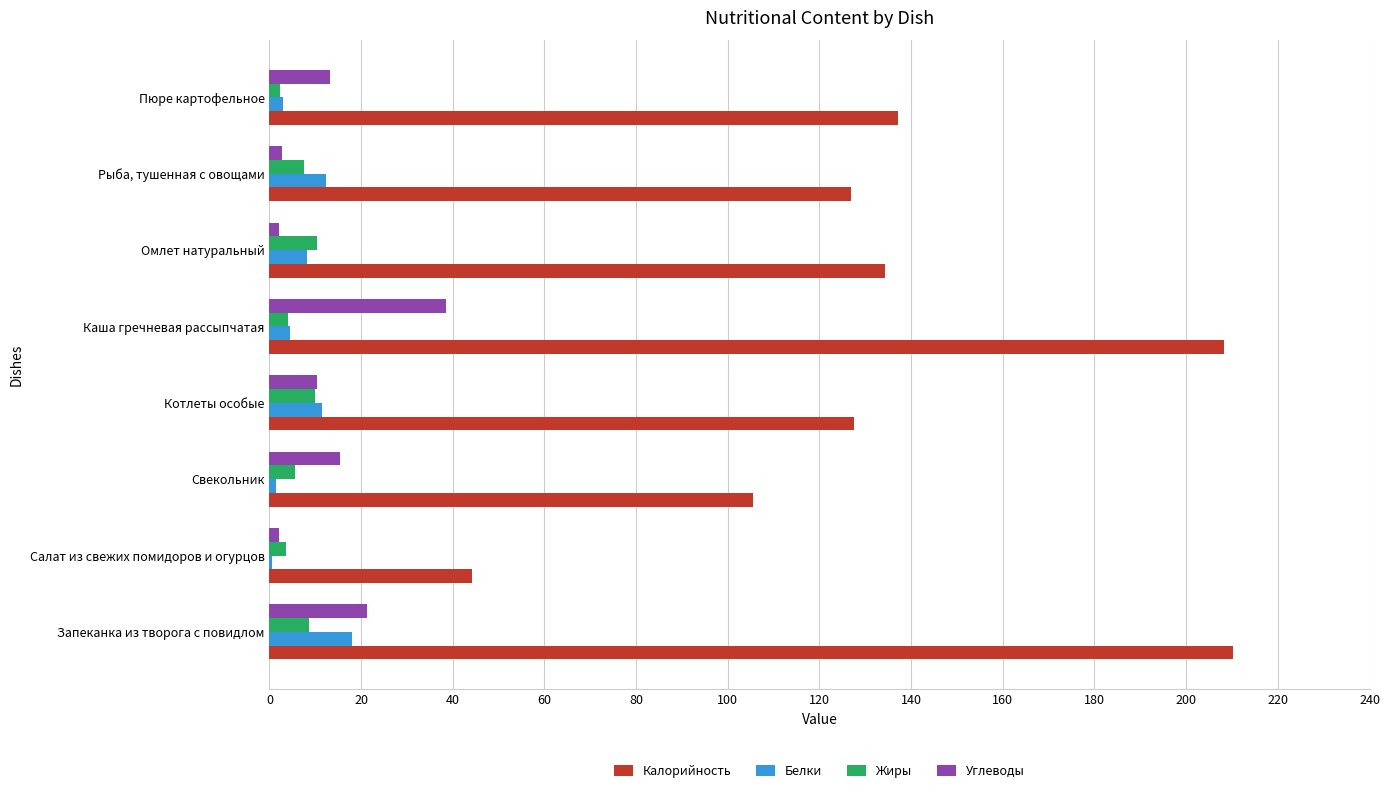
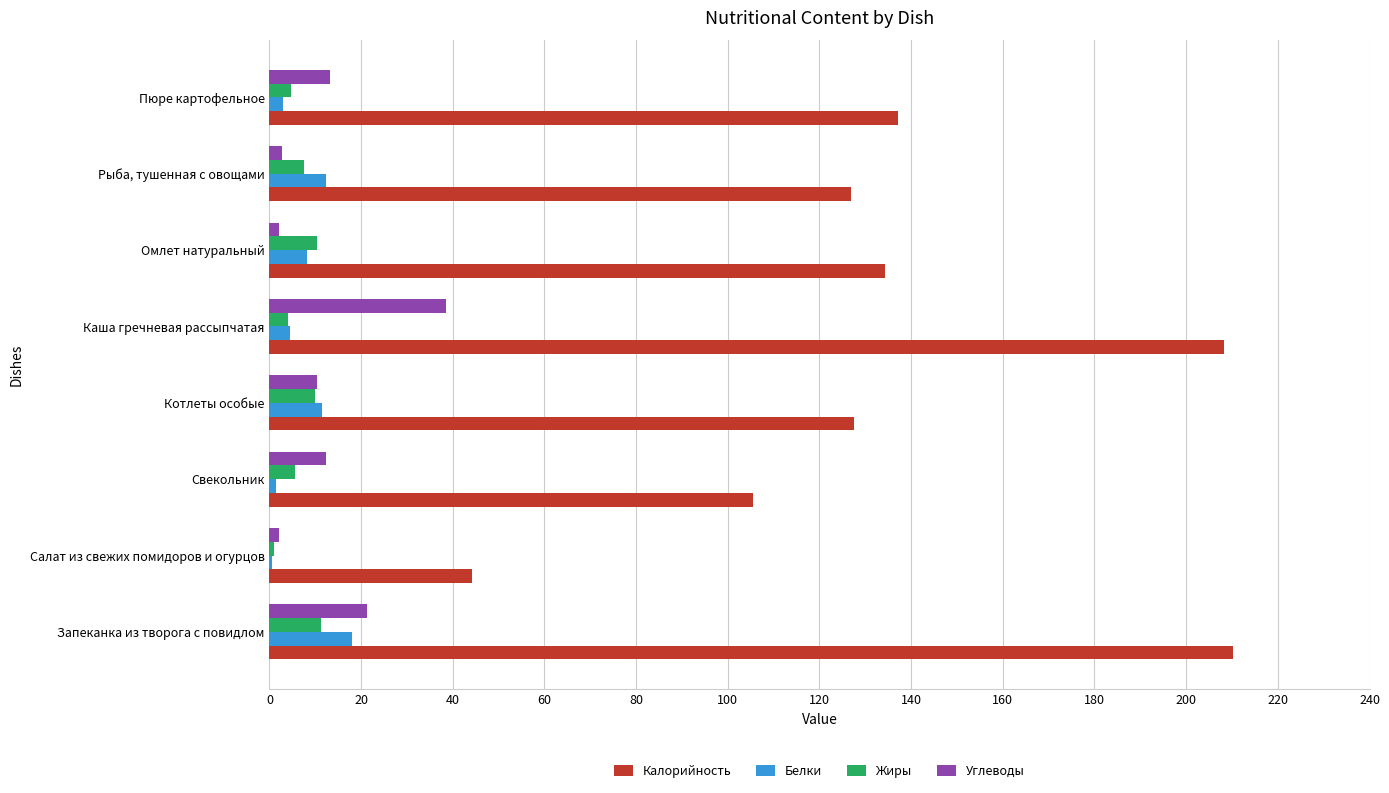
  {
    "Калорийность": {
      "Пюре картофельное": 137,
      "Рыба, тушенная с овощами": 127,
      "Омлет натуральный": 134,
      "Каша гречневая рассыпчатая": 208,
      "Котлеты особые": 128,
      "Свекольник": 106,
      "Салат из свежих помидоров и огурцов": 44,
      "Запеканка из творога с повидлом": 210
    },
    "Белки": {
      "Пюре картофельное": 3,
      "Рыба, тушенная с овощами": 12,
      "Омлет натуральный": 8,
      "Каша гречневая рассыпчатая": 4,
      "Котлеты особые": 12,
      "Свекольник": 1,
      "Запеканка из творога с повидлом": 18
    },
    "Жиры": {
-     "Пюре картофельное": 2,
+     "Пюре картофельное": 5,
      "Рыба, тушенная с овощами": 7,
      "Омлет натуральный": 10,
      "Каша гречневая рассыпчатая": 4,
      "Котлеты особые": 10,
      "Свекольник": 6,
-     "Салат из свежих помидоров и огурцов": 4,
-     "Запеканка из творога с повидлом": 9
+     "Салат из свежих помидоров и огурцов": 1,
+     "Запеканка из творога с повидлом": 11
    },
    "Углеводы": {
      "Пюре картофельное": 13,
      "Рыба, тушенная с овощами": 3,
      "Омлет натуральный": 2,
      "Каша гречневая рассыпчатая": 39,
      "Котлеты особые": 10,
-     "Свекольник": 15,
+     "Свекольник": 12,
      "Салат из свежих помидоров и огурцов": 2,
      "Запеканка из творога с повидлом": 21
    }
  }
